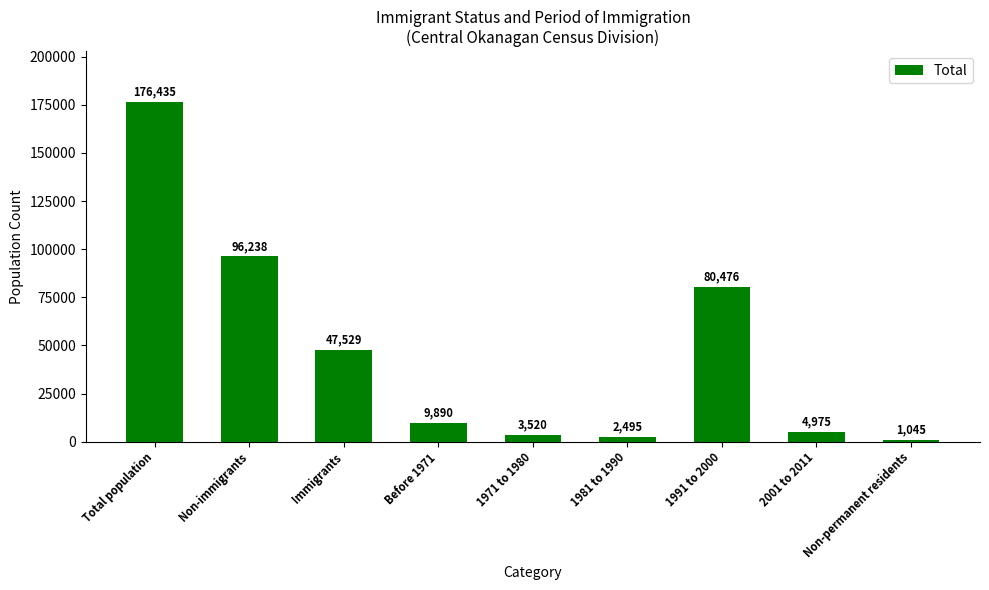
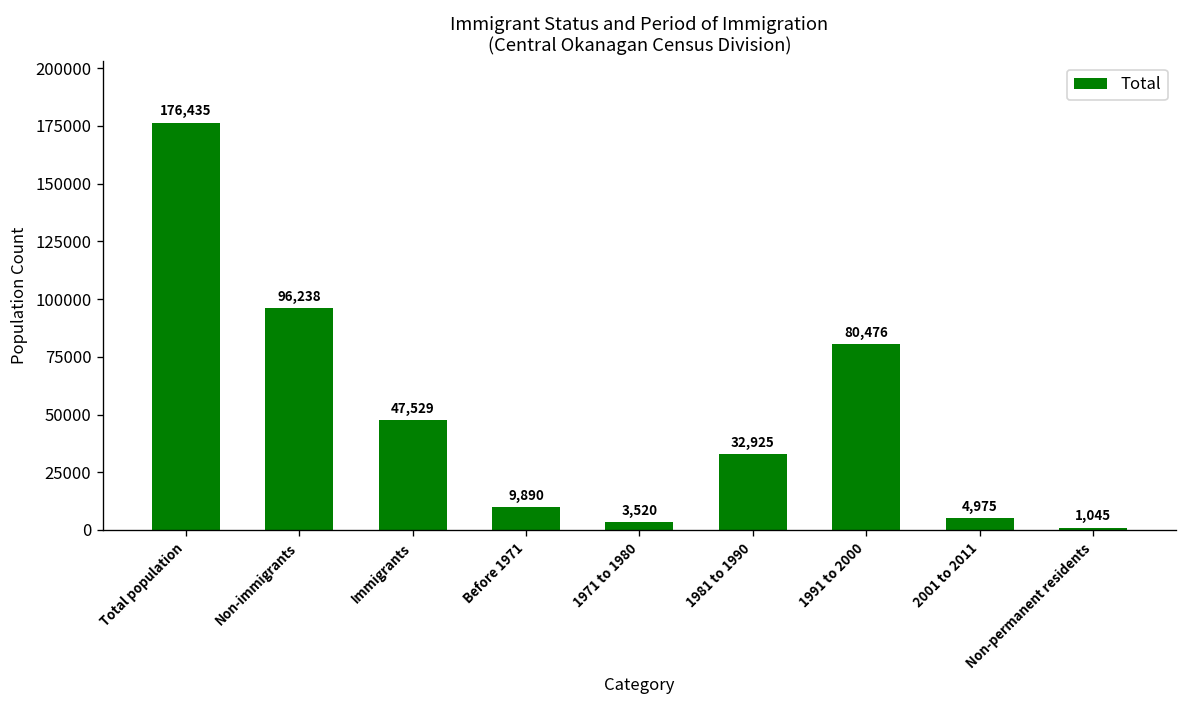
  {
    "Total population": "176,435",
    "Non-immigrants": "96,238",
    "Immigrants": "47,529",
    "Before 1971": "9,890",
    "1971 to 1980": "3,520",
-   "1981 to 1990": "2,495",
+   "1981 to 1990": "32,925",
    "1991 to 2000": "80,476",
    "2001 to 2011": "4,975",
    "Non-permanent residents": "1,045"
  }
